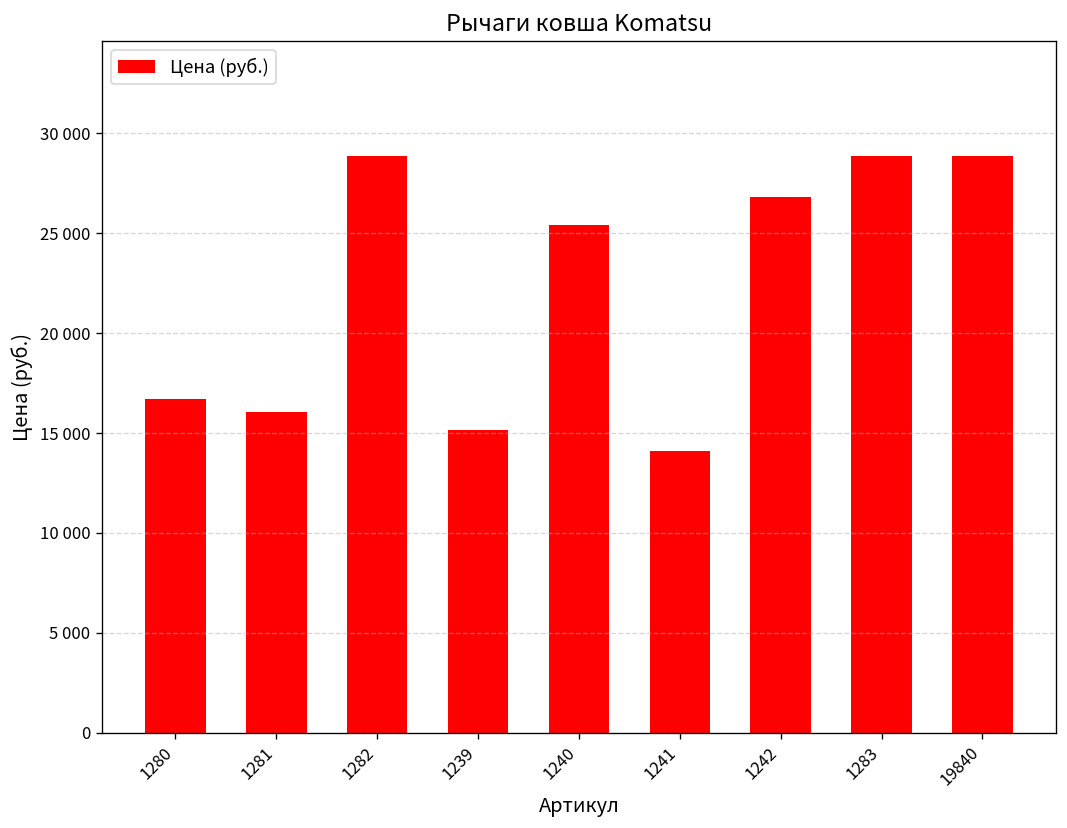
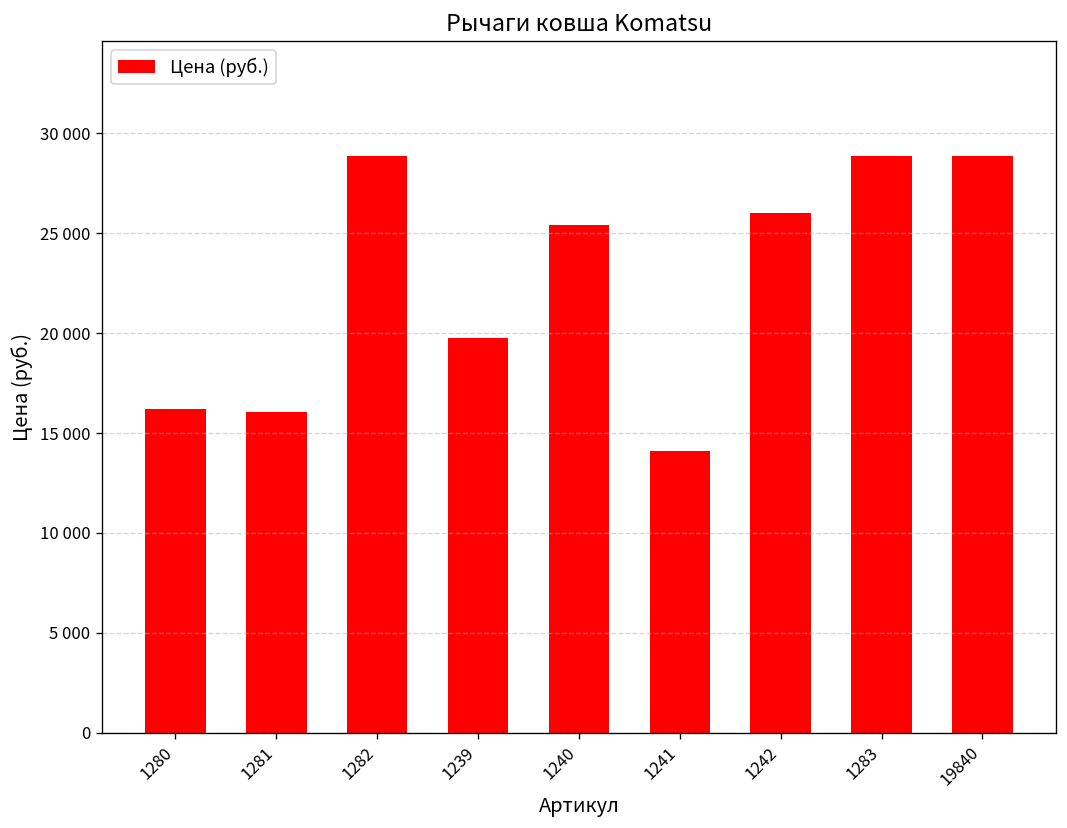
  {
-   "1280": 16700,
+   "1280": 16200,
    "1281": 16000,
    "1282": 28900,
-   "1239": 15200,
+   "1239": 19700,
    "1240": 25400,
    "1241": 14100,
-   "1242": 26800,
+   "1242": 26000,
    "1283": 28900,
    "19840": 28900
  }
